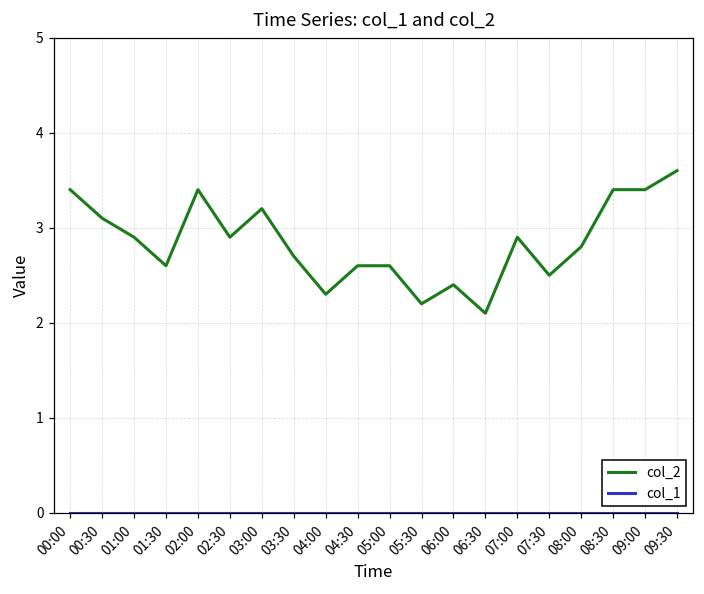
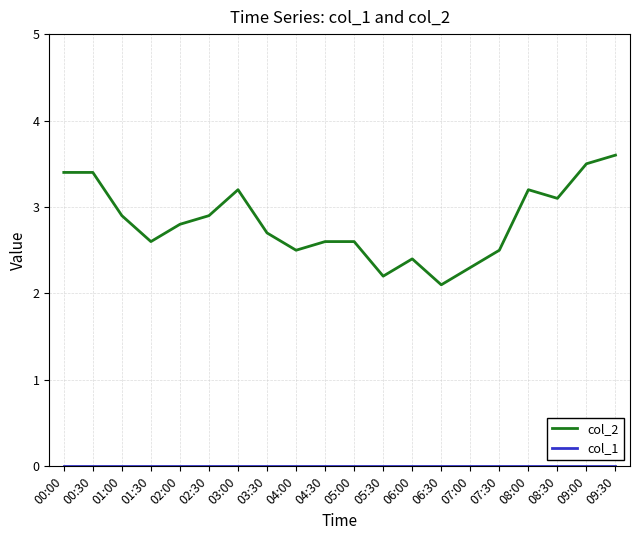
  {
    "col_2": {
      "00:00": 3.4,
-     "00:30": 3.1,
+     "00:30": 3.4,
      "01:00": 2.9,
      "01:30": 2.6,
-     "02:00": 3.4,
+     "02:00": 2.8,
      "02:30": 2.9,
      "03:00": 3.2,
      "03:30": 2.7,
-     "04:00": 2.3,
+     "04:00": 2.5,
      "04:30": 2.6,
      "05:00": 2.6,
      "05:30": 2.2,
      "06:00": 2.4,
      "06:30": 2.1,
-     "07:00": 2.9,
+     "07:00": 2.3,
      "07:30": 2.5,
-     "08:00": 2.8,
-     "08:30": 3.4,
-     "09:00": 3.4,
+     "08:00": 3.2,
+     "08:30": 3.1,
+     "09:00": 3.5,
      "09:30": 3.6
    },
    "col_1": {
      "00:00": 0.0,
      "00:30": 0.0,
      "01:00": 0.0,
      "01:30": 0.0,
      "02:00": 0.0,
      "02:30": 0.0,
      "03:00": 0.0,
      "03:30": 0.0,
      "04:00": 0.0,
      "04:30": 0.0,
      "05:00": 0.0,
      "05:30": 0.0,
      "06:00": 0.0,
      "06:30": 0.0,
      "07:00": 0.0,
      "07:30": 0.0,
      "08:00": 0.0,
      "08:30": 0.0,
      "09:00": 0.0,
      "09:30": 0.0
    }
  }
